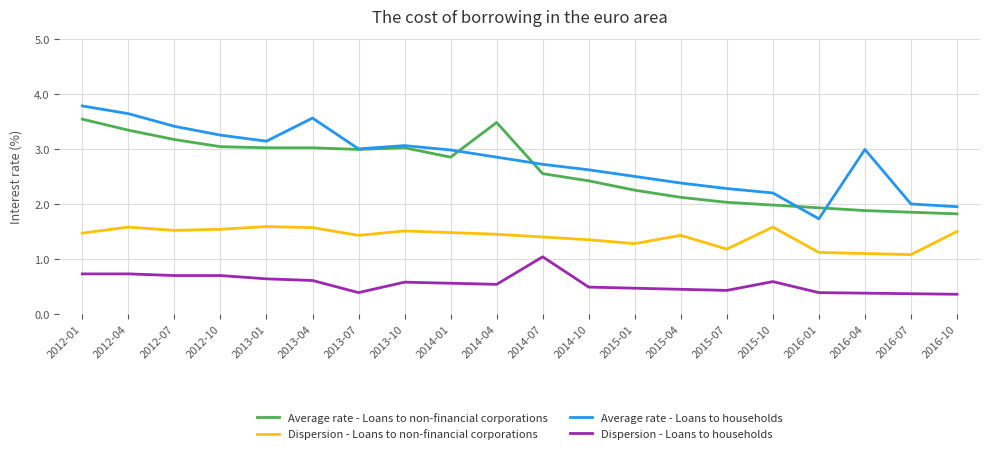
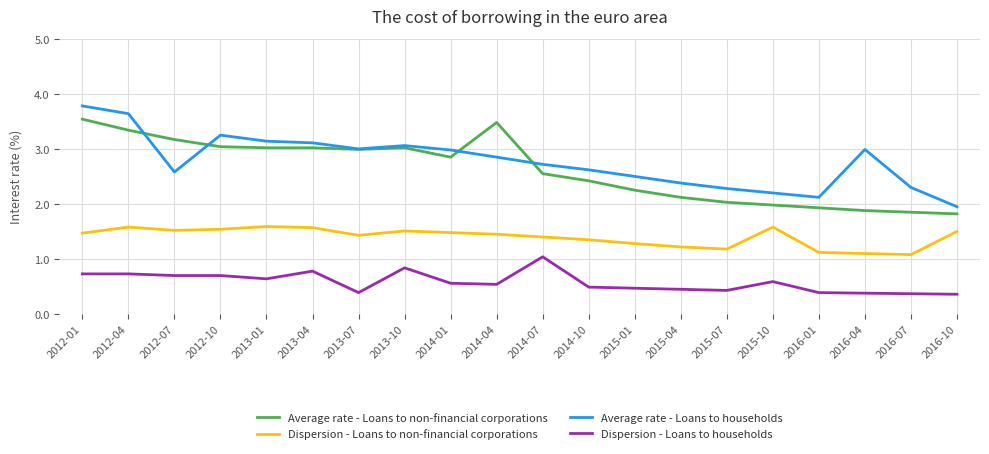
  {
    "Average rate - Loans to non-financial corporations": {
      "2012-01": 3.5,
      "2012-04": 3.3,
      "2012-07": 3.2,
      "2012-10": 3.0,
      "2013-01": 3.0,
      "2013-04": 3.0,
      "2014-01": 2.9,
      "2014-04": 3.5,
      "2014-07": 2.6,
      "2014-10": 2.4,
      "2015-01": 2.3,
      "2015-04": 2.1,
      "2015-07": 2.0,
      "2015-10": 2.0,
      "2016-01": 1.9,
      "2016-04": 1.9,
      "2016-07": 1.9,
      "2016-10": 1.8
    },
    "Dispersion - Loans to non-financial corporations": {
      "2012-01": 1.5,
      "2012-04": 1.6,
      "2012-07": 1.5,
      "2012-10": 1.5,
      "2013-01": 1.6,
      "2013-04": 1.6,
      "2013-07": 1.4,
      "2013-10": 1.5,
      "2014-01": 1.5,
      "2014-04": 1.5,
      "2014-07": 1.4,
      "2014-10": 1.4,
      "2015-01": 1.3,
-     "2015-04": 1.4,
+     "2015-04": 1.2,
      "2015-07": 1.2,
      "2015-10": 1.6,
      "2016-01": 1.1,
      "2016-04": 1.1,
      "2016-07": 1.1,
      "2016-10": 1.5
    },
    "Average rate - Loans to households": {
      "2012-01": 3.8,
      "2012-04": 3.6,
-     "2012-07": 3.4,
+     "2012-07": 2.6,
      "2012-10": 3.3,
      "2013-01": 3.1,
-     "2013-04": 3.6,
+     "2013-04": 3.1,
      "2014-01": 3.0,
      "2014-04": 2.9,
      "2014-07": 2.7,
      "2014-10": 2.6,
      "2015-01": 2.5,
      "2015-04": 2.4,
      "2015-07": 2.3,
      "2015-10": 2.2,
-     "2016-01": 1.7,
+     "2016-01": 2.1,
      "2016-04": 3.0,
-     "2016-07": 2.0,
+     "2016-07": 2.3,
      "2016-10": 2.0
    },
    "Dispersion - Loans to households": {
      "2012-01": 0.7,
      "2012-04": 0.7,
      "2012-07": 0.7,
      "2012-10": 0.7,
      "2013-01": 0.6,
-     "2013-04": 0.6,
+     "2013-04": 0.8,
      "2013-07": 0.4,
-     "2013-10": 0.6,
+     "2013-10": 0.8,
      "2014-01": 0.6,
      "2014-04": 0.5,
      "2014-07": 1.0,
      "2014-10": 0.5,
      "2015-01": 0.5,
      "2015-04": 0.5,
      "2015-07": 0.4,
      "2015-10": 0.6,
      "2016-01": 0.4,
      "2016-04": 0.4,
      "2016-07": 0.4,
      "2016-10": 0.4
    }
  }
